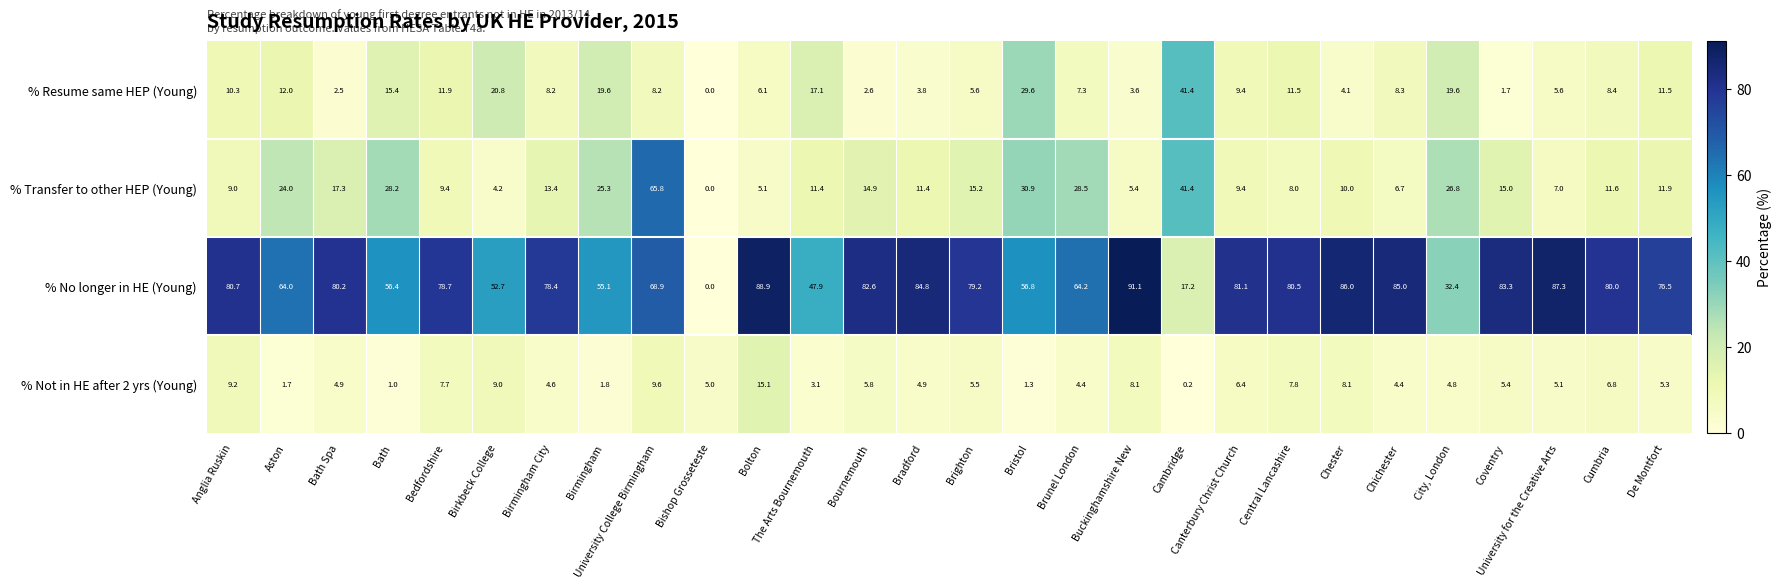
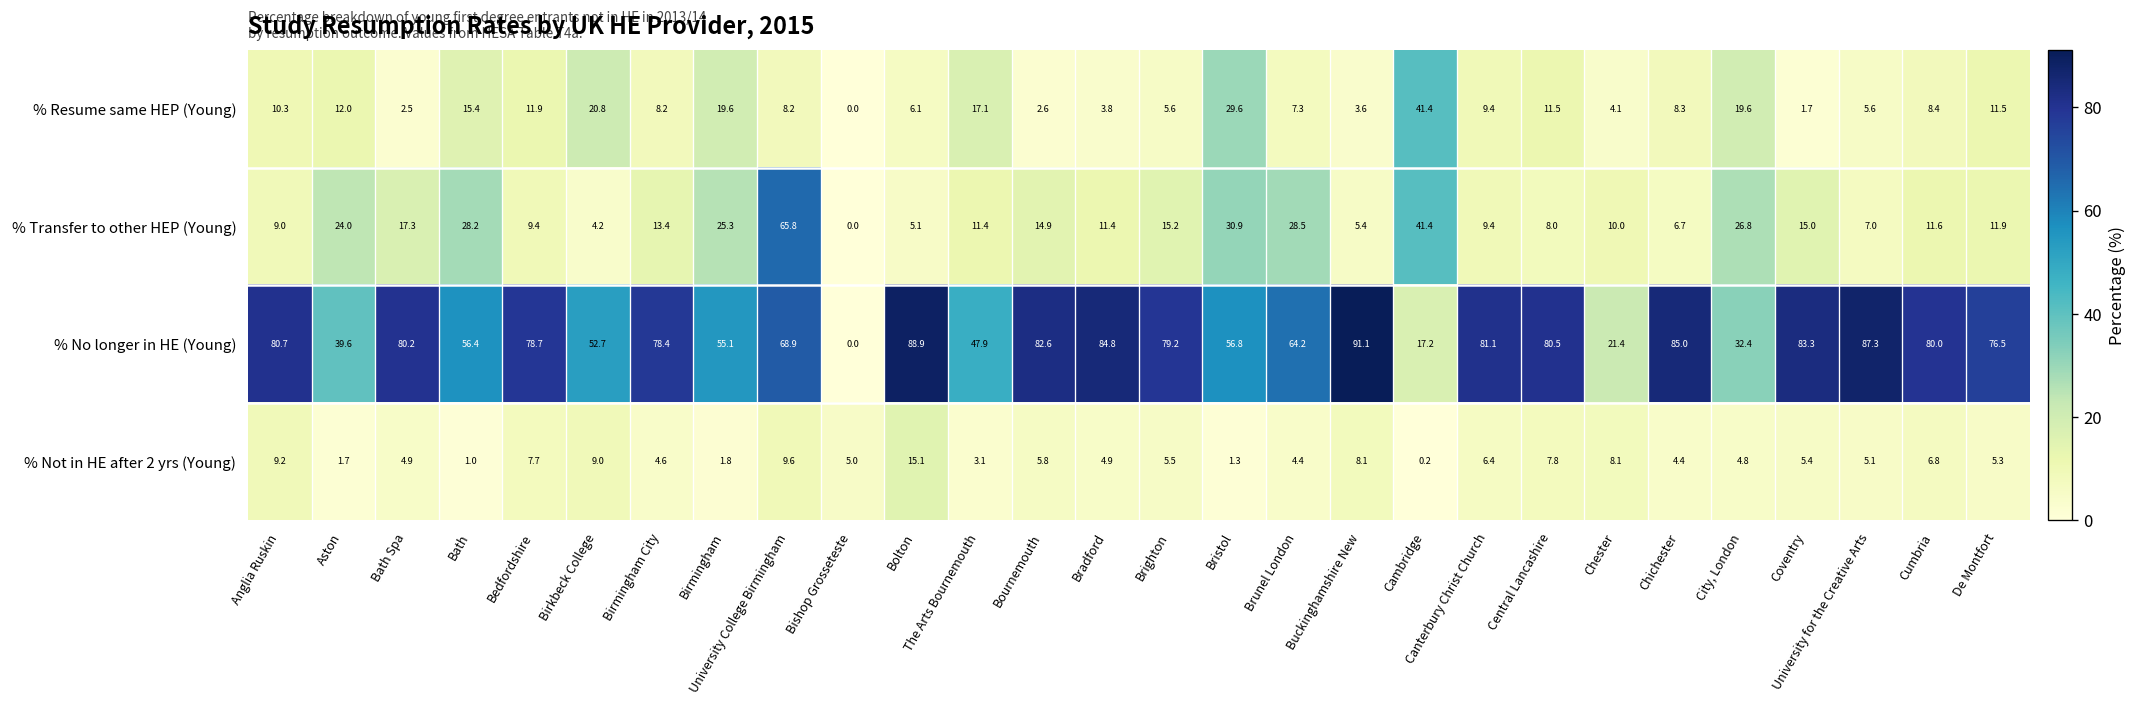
  {
    "% Resume same HEP (Young)": {
      "Anglia Ruskin": 10.3,
      "Aston": 12.0,
      "Bath Spa": 2.5,
      "Bath": 15.4,
      "Bedfordshire": 11.9,
      "Birkbeck College": 20.8,
      "Birmingham City": 8.2,
      "Birmingham": 19.6,
      "University College Birmingham": 8.2,
      "Bishop Grosseteste": 0.0,
      "Bolton": 6.1,
      "The Arts Bournemouth": 17.1,
      "Bournemouth": 2.6,
      "Bradford": 3.8,
      "Brighton": 5.6,
      "Bristol": 29.6,
      "Brunel London": 7.3,
      "Buckinghamshire New": 3.6,
      "Cambridge": 41.4,
      "Canterbury Christ Church": 9.4,
      "Central Lancashire": 11.5,
      "Chester": 4.1,
      "Chichester": 8.3,
      "City, London": 19.6,
      "Coventry": 1.7,
      "University for the Creative Arts": 5.6,
      "Cumbria": 8.4,
      "De Montfort": 11.5
    },
    "% Transfer to other HEP (Young)": {
      "Anglia Ruskin": 9.0,
      "Aston": 24.0,
      "Bath Spa": 17.3,
      "Bath": 28.2,
      "Bedfordshire": 9.4,
      "Birkbeck College": 4.2,
      "Birmingham City": 13.4,
      "Birmingham": 25.3,
      "University College Birmingham": 65.8,
      "Bishop Grosseteste": 0.0,
      "Bolton": 5.1,
      "The Arts Bournemouth": 11.4,
      "Bournemouth": 14.9,
      "Bradford": 11.4,
      "Brighton": 15.2,
      "Bristol": 30.9,
      "Brunel London": 28.5,
      "Buckinghamshire New": 5.4,
      "Cambridge": 41.4,
      "Canterbury Christ Church": 9.4,
      "Central Lancashire": 8.0,
      "Chester": 10.0,
      "Chichester": 6.7,
      "City, London": 26.8,
      "Coventry": 15.0,
      "University for the Creative Arts": 7.0,
      "Cumbria": 11.6,
      "De Montfort": 11.9
    },
    "% No longer in HE (Young)": {
      "Anglia Ruskin": 80.7,
-     "Aston": 64.0,
+     "Aston": 39.6,
      "Bath Spa": 80.2,
      "Bath": 56.4,
      "Bedfordshire": 78.7,
      "Birkbeck College": 52.7,
      "Birmingham City": 78.4,
      "Birmingham": 55.1,
      "University College Birmingham": 68.9,
      "Bishop Grosseteste": 0.0,
      "Bolton": 88.9,
      "The Arts Bournemouth": 47.9,
      "Bournemouth": 82.6,
      "Bradford": 84.8,
      "Brighton": 79.2,
      "Bristol": 56.8,
      "Brunel London": 64.2,
      "Buckinghamshire New": 91.1,
      "Cambridge": 17.2,
      "Canterbury Christ Church": 81.1,
      "Central Lancashire": 80.5,
-     "Chester": 86.0,
+     "Chester": 21.4,
      "Chichester": 85.0,
      "City, London": 32.4,
      "Coventry": 83.3,
      "University for the Creative Arts": 87.3,
      "Cumbria": 80.0,
      "De Montfort": 76.5
    },
    "% Not in HE after 2 yrs (Young)": {
      "Anglia Ruskin": 9.2,
      "Aston": 1.7,
      "Bath Spa": 4.9,
      "Bath": 1.0,
      "Bedfordshire": 7.7,
      "Birkbeck College": 9.0,
      "Birmingham City": 4.6,
      "Birmingham": 1.8,
      "University College Birmingham": 9.6,
      "Bishop Grosseteste": 5.0,
      "Bolton": 15.1,
      "The Arts Bournemouth": 3.1,
      "Bournemouth": 5.8,
      "Bradford": 4.9,
      "Brighton": 5.5,
      "Bristol": 1.3,
      "Brunel London": 4.4,
      "Buckinghamshire New": 8.1,
      "Cambridge": 0.2,
      "Canterbury Christ Church": 6.4,
      "Central Lancashire": 7.8,
      "Chester": 8.1,
      "Chichester": 4.4,
      "City, London": 4.8,
      "Coventry": 5.4,
      "University for the Creative Arts": 5.1,
      "Cumbria": 6.8,
      "De Montfort": 5.3
    }
  }
